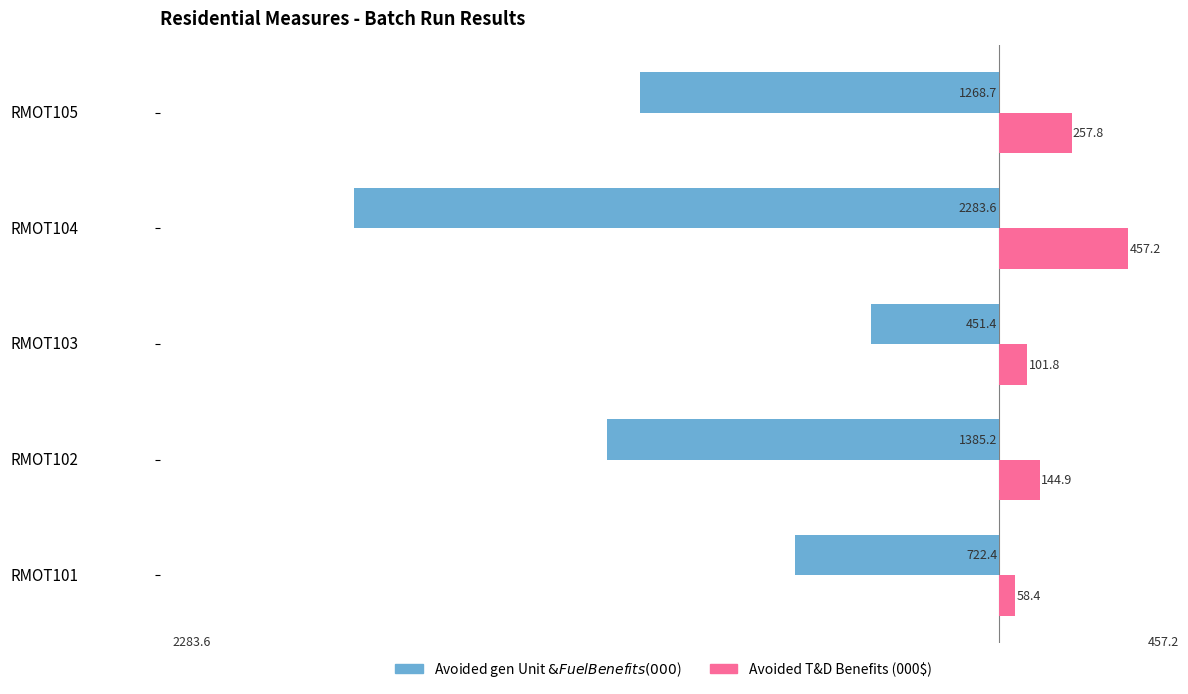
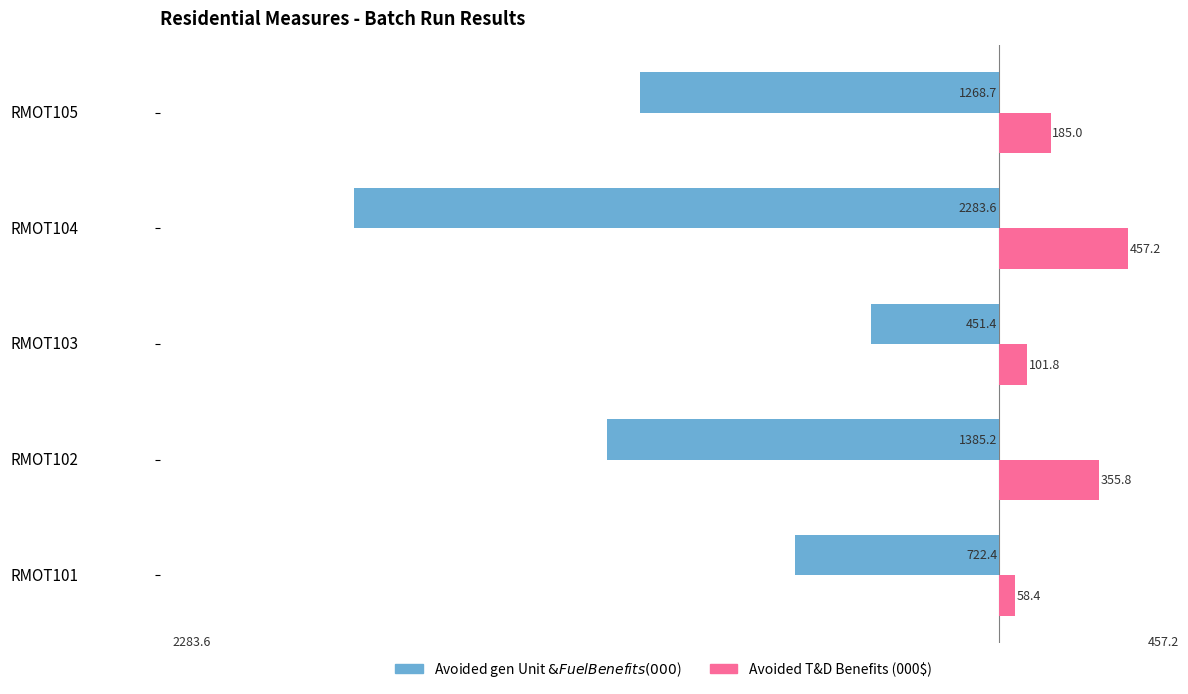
  {
    "Avoided T&D Benefits (000$)": {
-     "RMOT105": 257.8,
+     "RMOT105": 185.0,
      "RMOT104": 457.2,
      "RMOT103": 101.8,
-     "RMOT102": 144.9,
+     "RMOT102": 355.8,
      "RMOT101": 58.4
    }
  }
